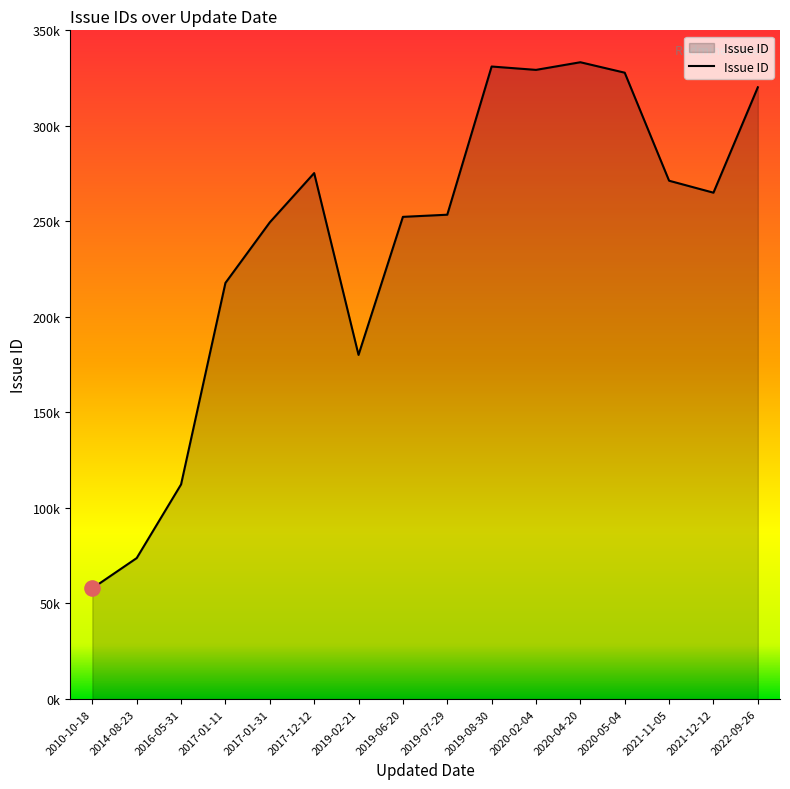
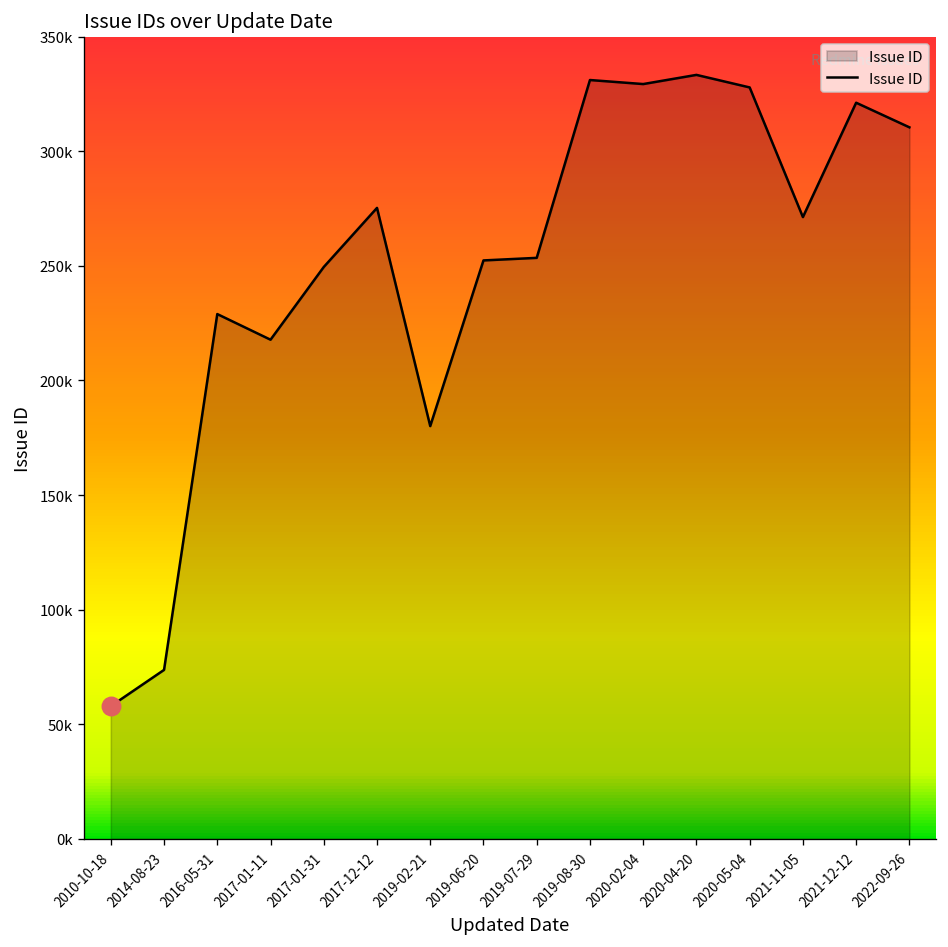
  {
    "Issue ID": {
      "2014-08-23": 74000,
-     "2016-05-31": 112000,
+     "2016-05-31": 229000,
      "2017-01-11": 218000,
      "2017-01-31": 250000,
      "2017-12-12": 275000,
      "2019-02-21": 180000,
      "2019-06-20": 252000,
      "2019-07-29": 253000,
      "2019-08-30": 331000,
      "2020-02-04": 329000,
      "2020-04-20": 333000,
      "2020-05-04": 328000,
      "2021-11-05": 271000,
-     "2021-12-12": 265000,
-     "2022-09-26": 320000
+     "2021-12-12": 321000,
+     "2022-09-26": 310000
    }
  }
